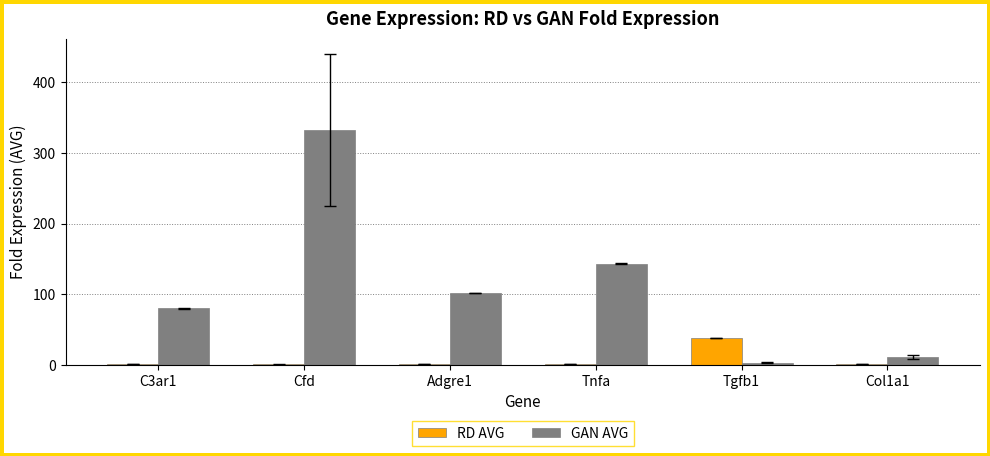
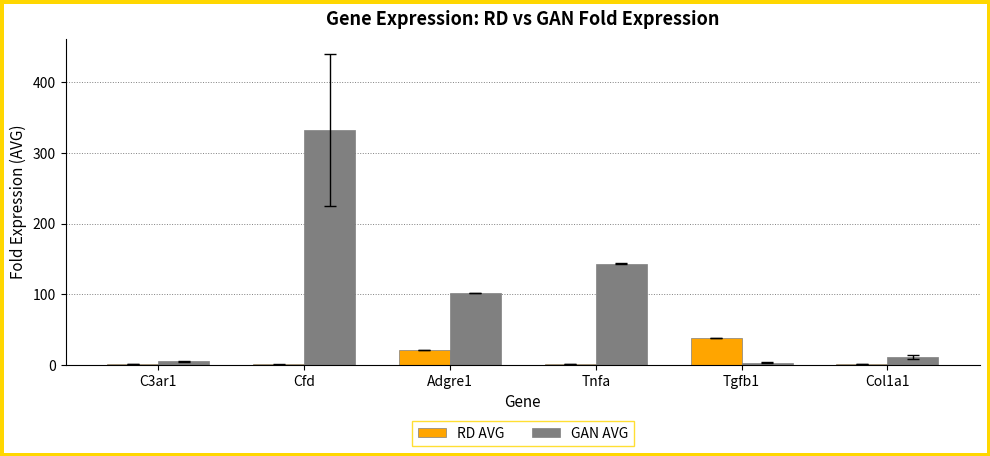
  {
    "RD AVG": {
-     "Adgre1": 0,
+     "Adgre1": 20,
      "Tgfb1": 40
    },
    "GAN AVG": {
-     "C3ar1": 80,
+     "C3ar1": 10,
      "Cfd": 330,
      "Adgre1": 100,
      "Tnfa": 140,
      "Col1a1": 10
    }
  }
